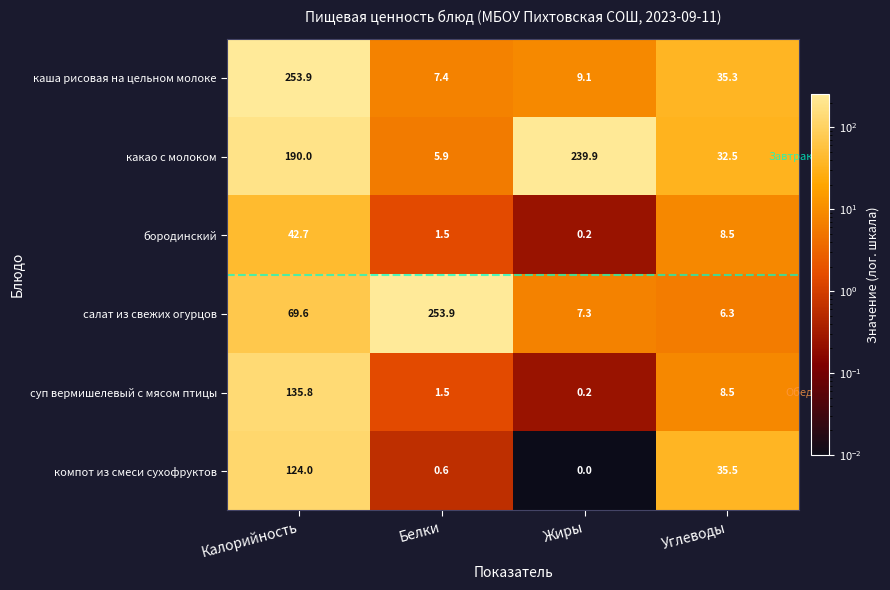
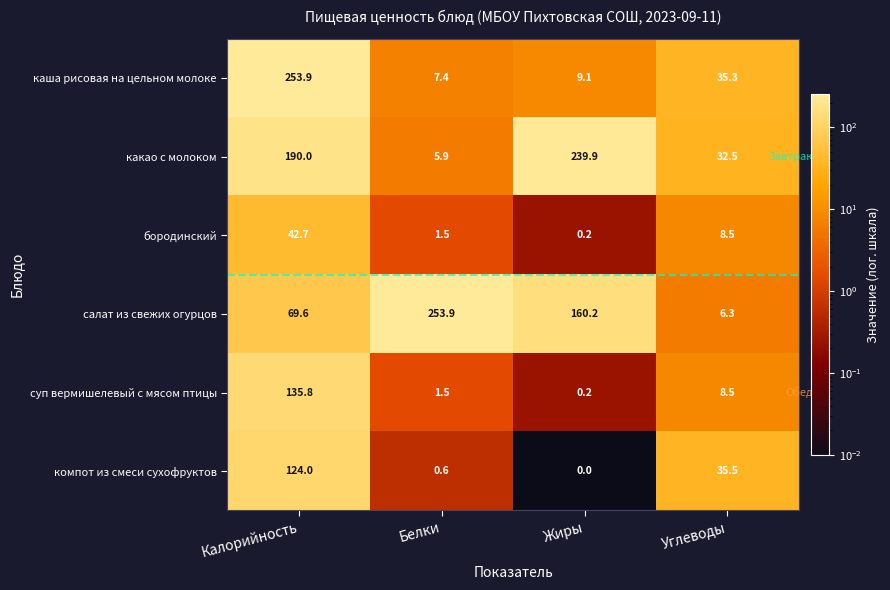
  {
    "каша рисовая на цельном молоке": {
      "Калорийность": 253.9,
      "Белки": 7.4,
      "Жиры": 9.1,
      "Углеводы": 35.3
    },
    "какао с молоком": {
      "Калорийность": 190.0,
      "Белки": 5.9,
      "Жиры": 239.9
    },
    "бородинский": {
      "Калорийность": 42.7,
      "Белки": 1.5,
      "Жиры": 0.2,
      "Углеводы": 8.5
    },
    "салат из свежих огурцов": {
      "Калорийность": 69.6,
      "Белки": 253.9,
-     "Жиры": 7.3,
+     "Жиры": 160.2,
      "Углеводы": 6.3
    },
    "суп вермишелевый с мясом птицы": {
      "Калорийность": 135.8,
      "Белки": 1.5,
      "Жиры": 0.2,
      "Углеводы": 8.5
    },
    "компот из смеси сухофруктов": {
      "Калорийность": 124.0,
      "Белки": 0.6,
      "Жиры": 0.0,
      "Углеводы": 35.5
    }
  }
